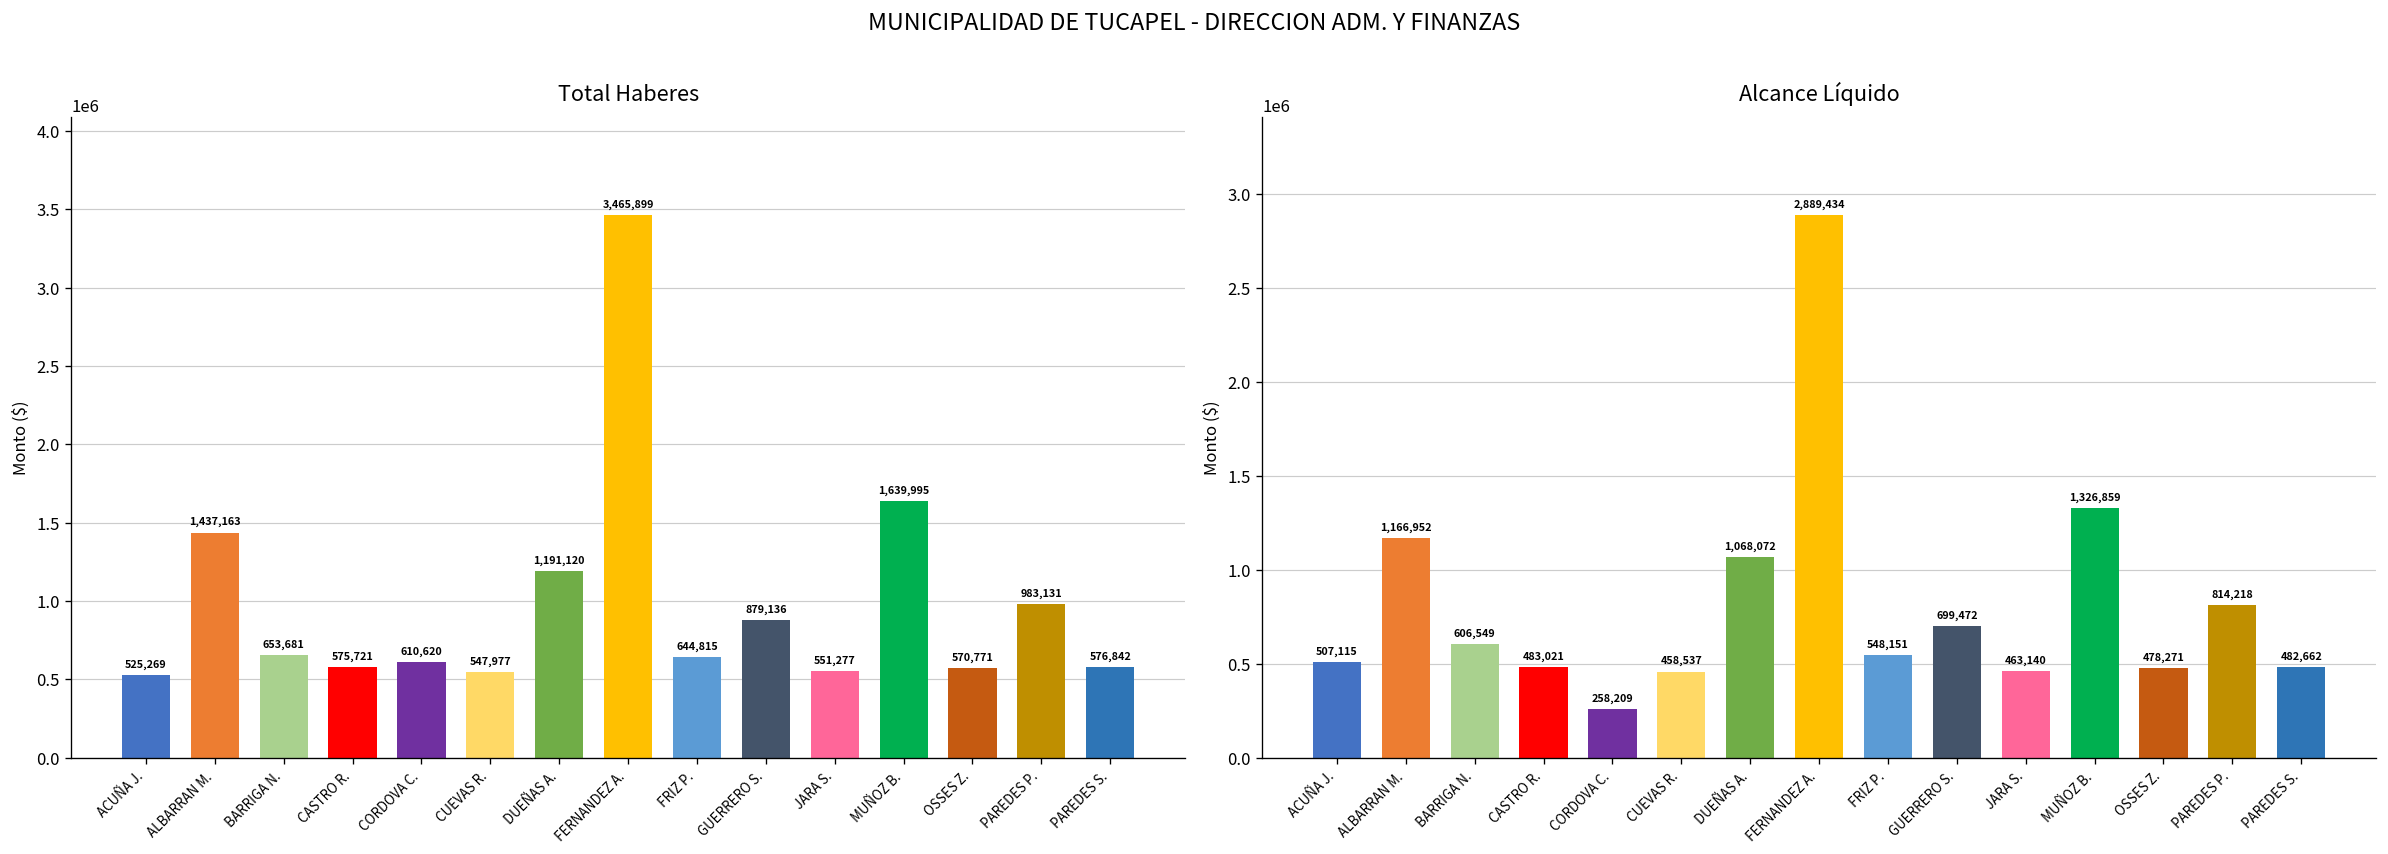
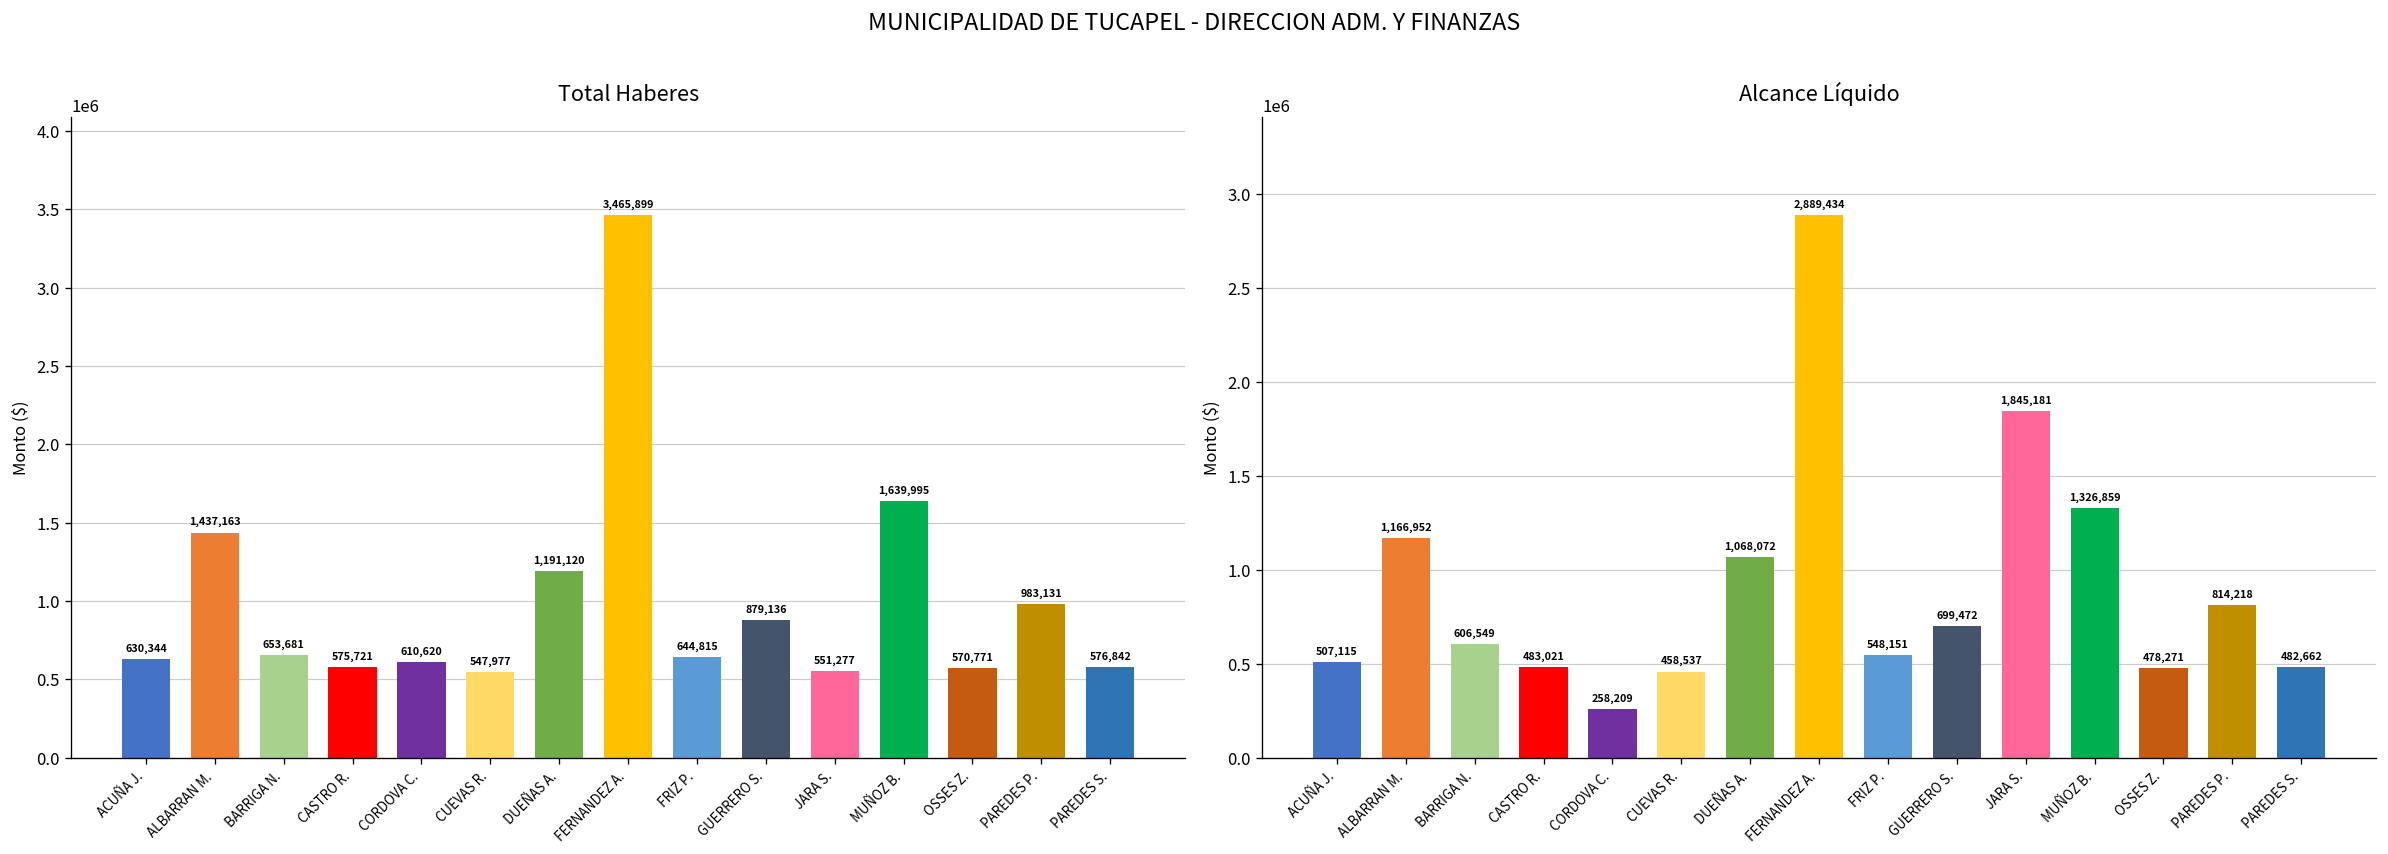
  {
    "Total Haberes": {
-     "ACUÑA J.": "525,269",
+     "ACUÑA J.": "630,344",
      "ALBARRAN M.": "1,437,163",
      "BARRIGA N.": "653,681",
      "CASTRO R.": "575,721",
      "CORDOVA C.": "610,620",
      "CUEVAS R.": "547,977",
      "DUEÑAS A.": "1,191,120",
      "FERNANDEZ A.": "3,465,899",
      "FRIZ P.": "644,815",
      "GUERRERO S.": "879,136",
      "JARA S.": "551,277",
      "MUÑOZ B.": "1,639,995",
      "OSSES Z.": "570,771",
      "PAREDES P.": "983,131",
      "PAREDES S.": "576,842"
    },
    "Alcance Líquido": {
      "ACUÑA J.": "507,115",
      "ALBARRAN M.": "1,166,952",
      "BARRIGA N.": "606,549",
      "CASTRO R.": "483,021",
      "CORDOVA C.": "258,209",
      "CUEVAS R.": "458,537",
      "DUEÑAS A.": "1,068,072",
      "FERNANDEZ A.": "2,889,434",
      "FRIZ P.": "548,151",
      "GUERRERO S.": "699,472",
-     "JARA S.": "463,140",
+     "JARA S.": "1,845,181",
      "MUÑOZ B.": "1,326,859",
      "OSSES Z.": "478,271",
      "PAREDES P.": "814,218",
      "PAREDES S.": "482,662"
    }
  }
